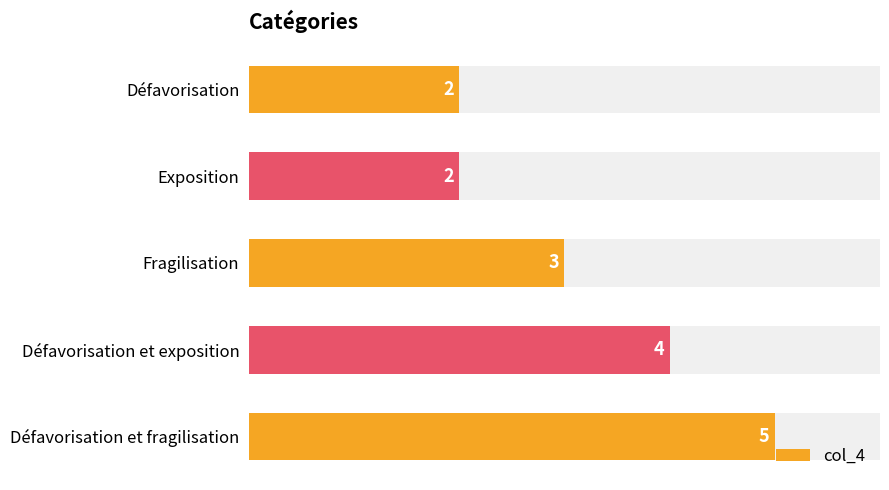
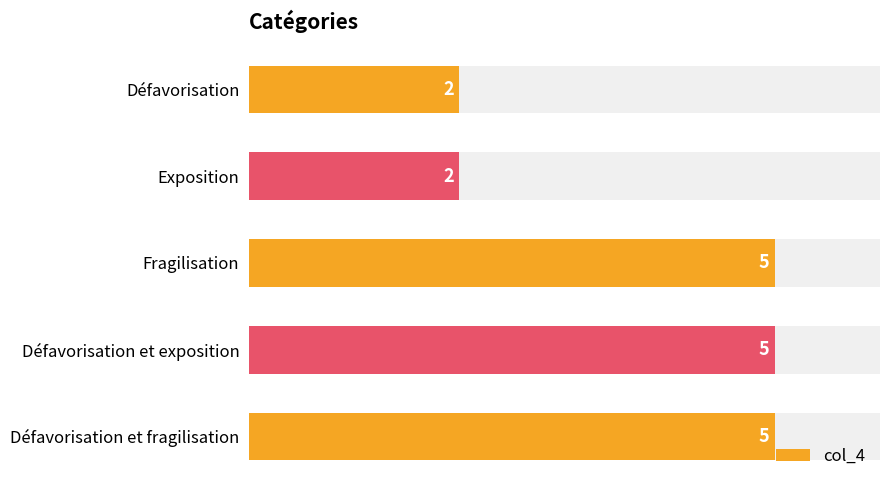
  {
    "col_4": {
-     "Fragilisation": 3,
-     "Défavorisation et exposition": 4
+     "Fragilisation": 5,
+     "Défavorisation et exposition": 5
    }
  }
